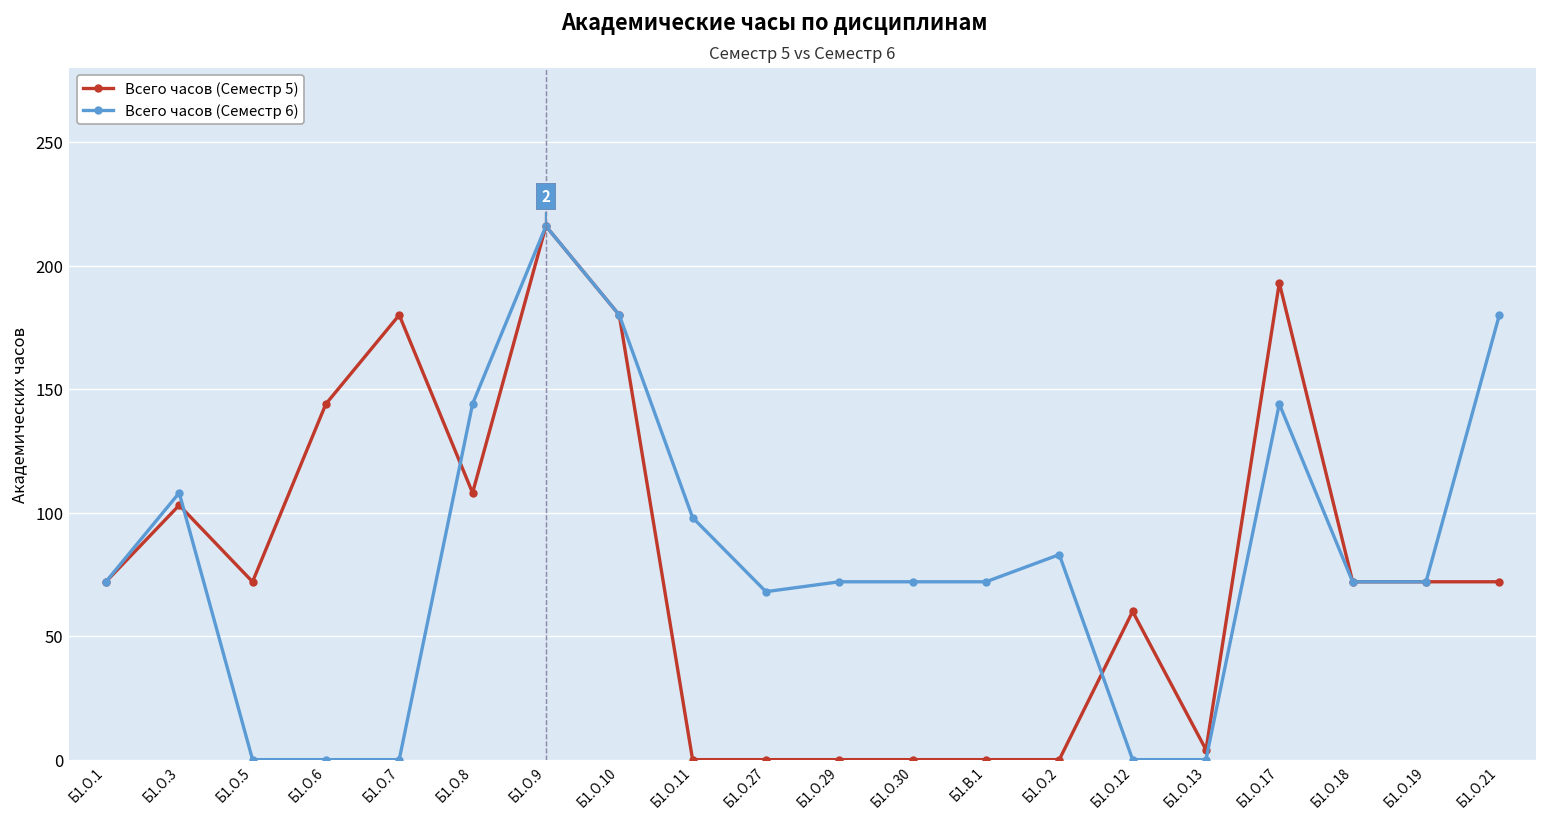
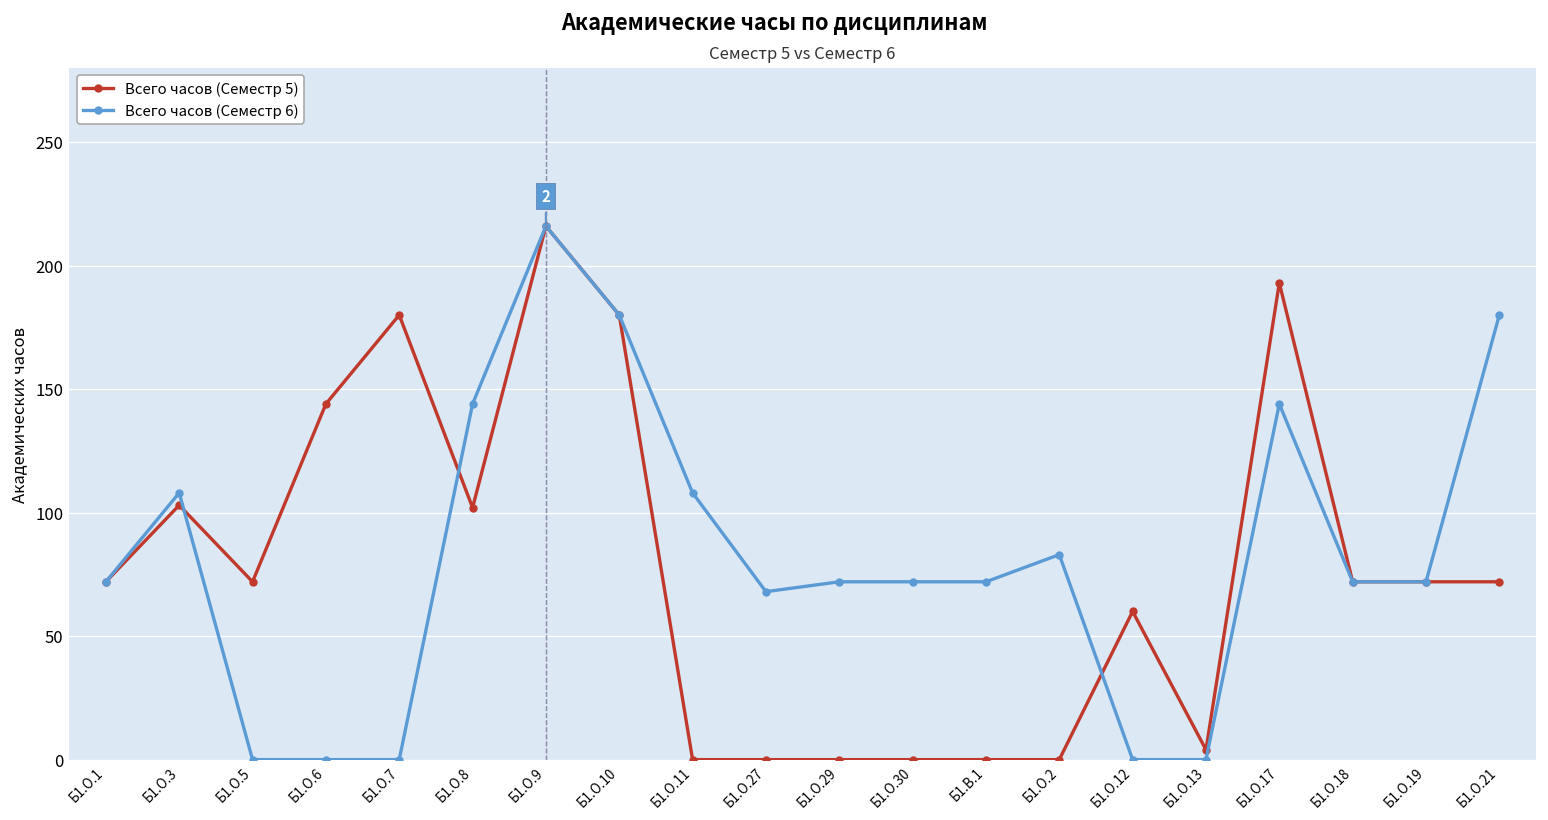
  {
    "Всего часов (Семестр 5)": {
      "Б1.О.3": 103,
      "Б1.О.5": 72,
      "Б1.О.6": 144,
      "Б1.О.7": 180,
-     "Б1.О.8": 108,
+     "Б1.О.8": 102,
      "Б1.О.11": 0,
      "Б1.О.27": 0,
      "Б1.О.29": 0,
      "Б1.О.30": 0,
      "Б1.В.1": 0,
      "Б1.О.2": 0,
      "Б1.О.12": 60,
      "Б1.О.13": 4,
      "Б1.О.17": 193,
      "Б1.О.21": 72
    },
    "Всего часов (Семестр 6)": {
      "Б1.О.3": 108,
      "Б1.О.5": 0,
      "Б1.О.6": 0,
      "Б1.О.7": 0,
      "Б1.О.8": 144,
-     "Б1.О.11": 98,
+     "Б1.О.11": 108,
      "Б1.О.27": 68,
      "Б1.О.29": 72,
      "Б1.О.30": 72,
      "Б1.В.1": 72,
      "Б1.О.2": 83,
      "Б1.О.12": 0,
      "Б1.О.13": 0,
      "Б1.О.17": 144,
      "Б1.О.21": 180
    }
  }
